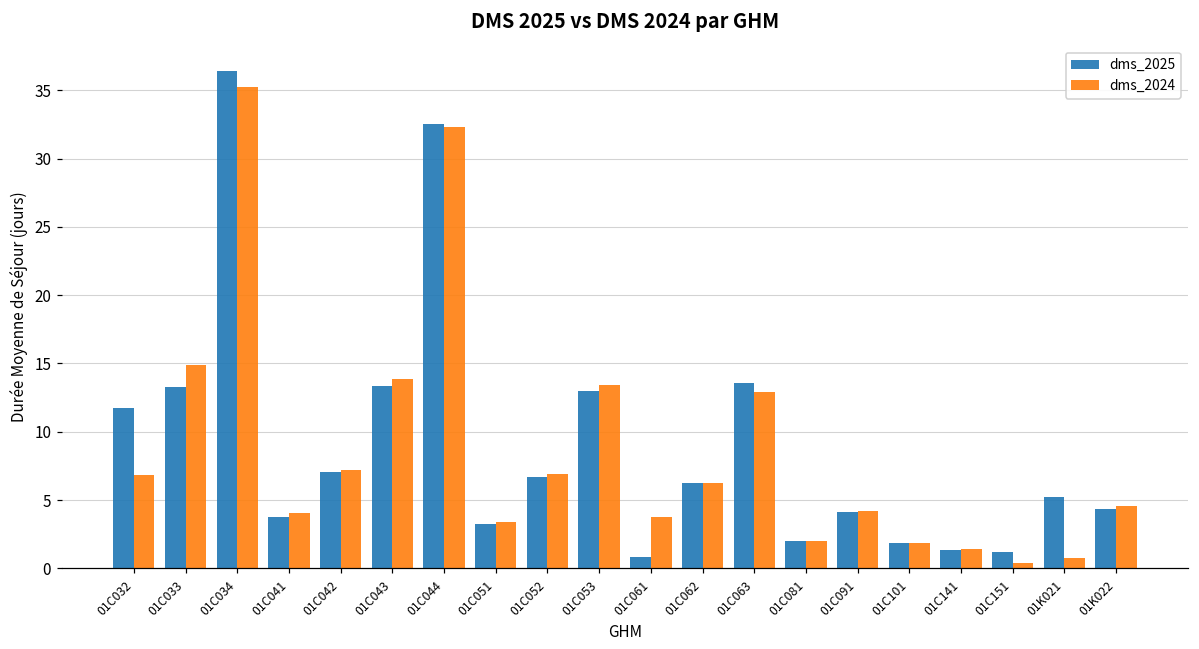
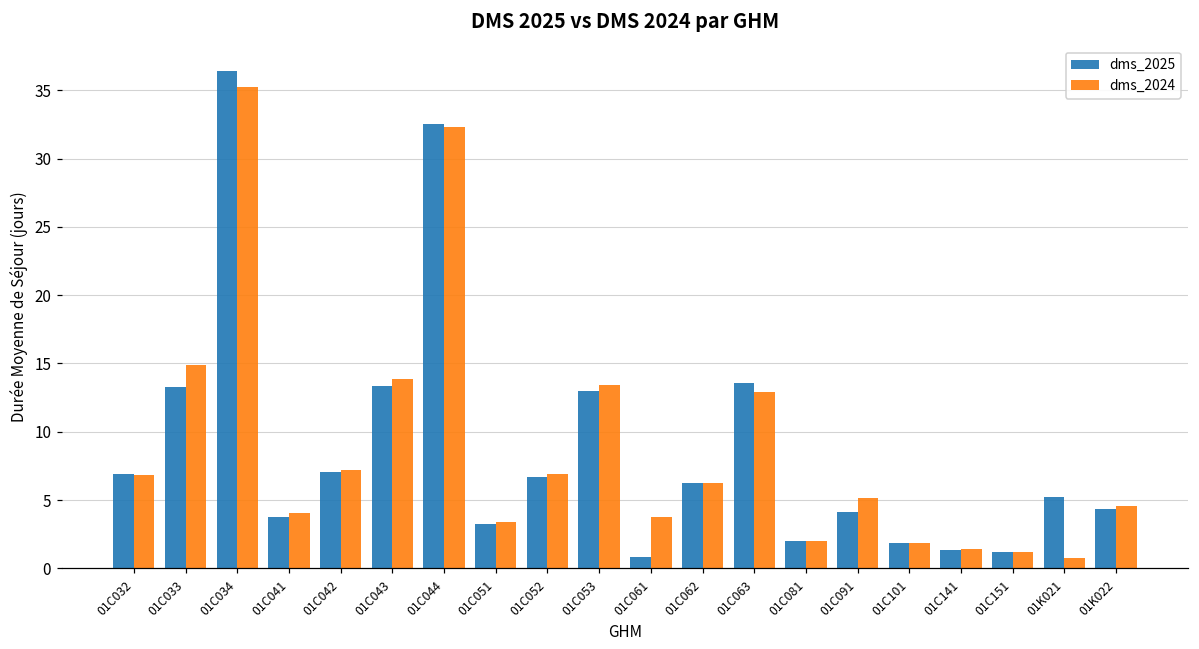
  {
    "dms_2025": {
-     "01C032": 11.8,
+     "01C032": 6.9,
      "01C033": 13.3,
      "01C034": 36.4,
      "01C041": 3.8,
      "01C042": 7.0,
      "01C043": 13.4,
      "01C044": 32.5,
      "01C051": 3.2,
      "01C052": 6.7,
      "01C053": 13.0,
      "01C061": 0.8,
      "01C062": 6.3,
      "01C063": 13.6,
      "01C081": 2.0,
      "01C091": 4.1,
      "01C101": 1.9,
      "01C141": 1.4,
      "01C151": 1.2,
      "01K021": 5.2,
      "01K022": 4.4
    },
    "dms_2024": {
      "01C032": 6.8,
      "01C033": 14.9,
      "01C034": 35.2,
      "01C041": 4.1,
      "01C042": 7.2,
      "01C043": 13.8,
      "01C044": 32.3,
      "01C051": 3.4,
      "01C052": 6.9,
      "01C053": 13.4,
      "01C061": 3.8,
      "01C062": 6.3,
      "01C063": 12.9,
      "01C081": 2.0,
-     "01C091": 4.2,
+     "01C091": 5.2,
      "01C101": 1.9,
      "01C141": 1.4,
-     "01C151": 0.4,
+     "01C151": 1.2,
      "01K021": 0.8,
      "01K022": 4.6
    }
  }
